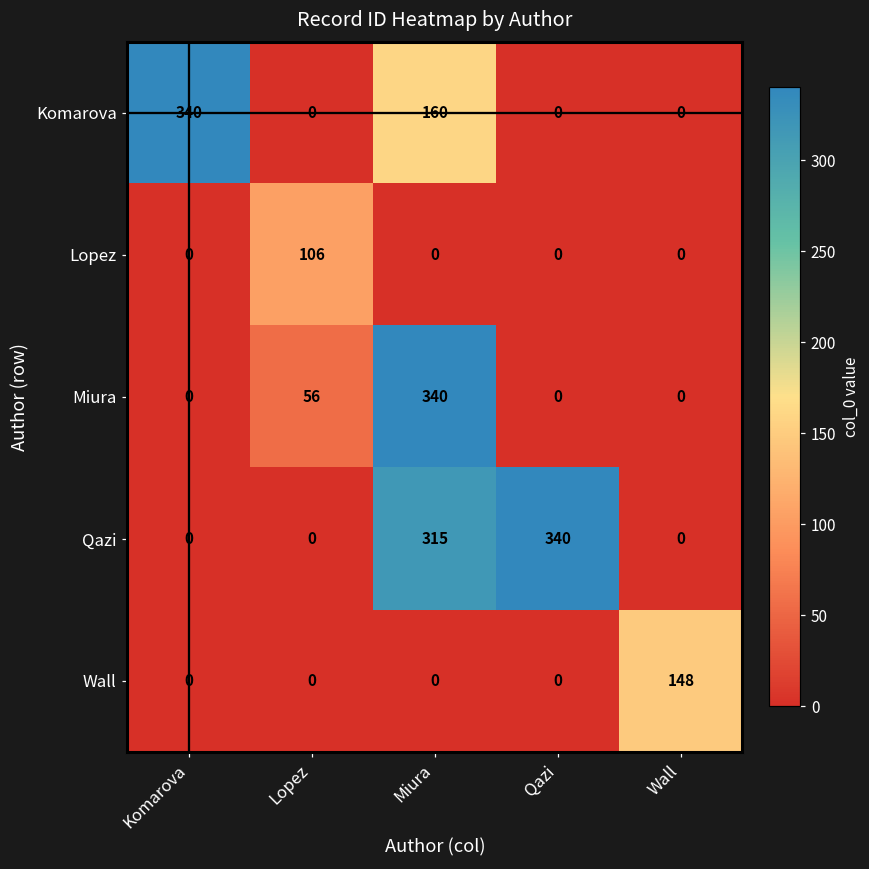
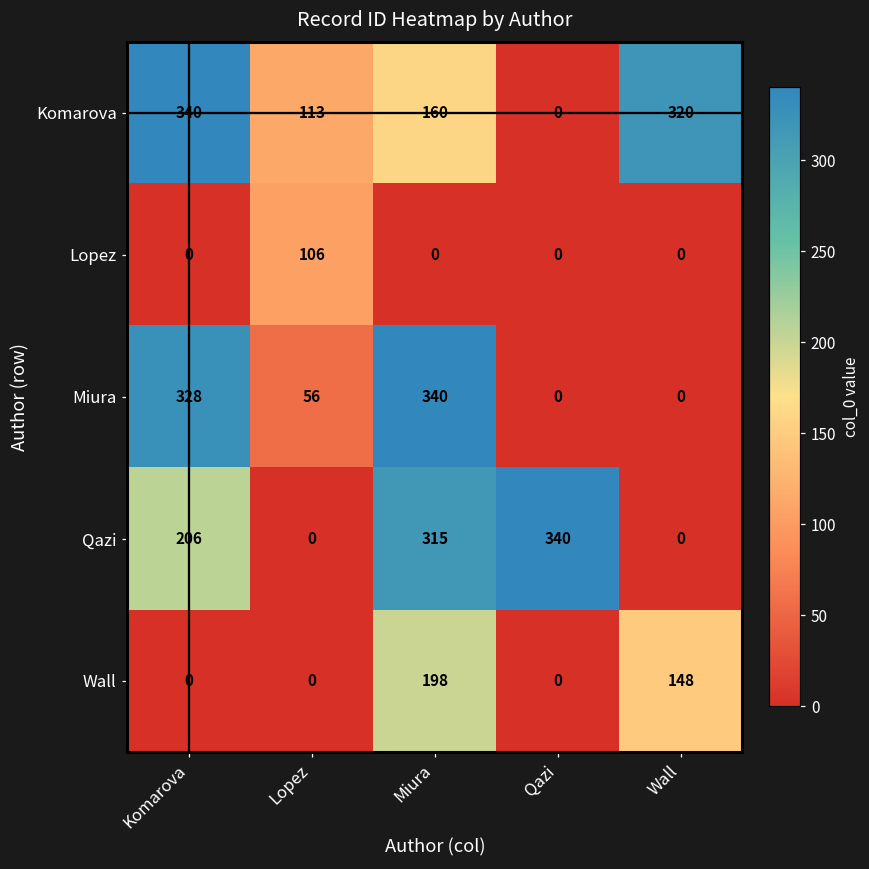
  {
    "Komarova": {
      "Komarova": 340,
-     "Lopez": 0,
+     "Lopez": 113,
      "Miura": 160,
      "Qazi": 0,
-     "Wall": 0
+     "Wall": 320
    },
    "Lopez": {
      "Komarova": 0,
      "Lopez": 106,
      "Miura": 0,
      "Qazi": 0,
      "Wall": 0
    },
    "Miura": {
-     "Komarova": 0,
+     "Komarova": 328,
      "Lopez": 56,
      "Miura": 340,
      "Qazi": 0,
      "Wall": 0
    },
    "Qazi": {
-     "Komarova": 0,
+     "Komarova": 206,
      "Lopez": 0,
      "Miura": 315,
      "Qazi": 340,
      "Wall": 0
    },
    "Wall": {
      "Komarova": 0,
      "Lopez": 0,
-     "Miura": 0,
+     "Miura": 198,
      "Qazi": 0,
      "Wall": 148
    }
  }
